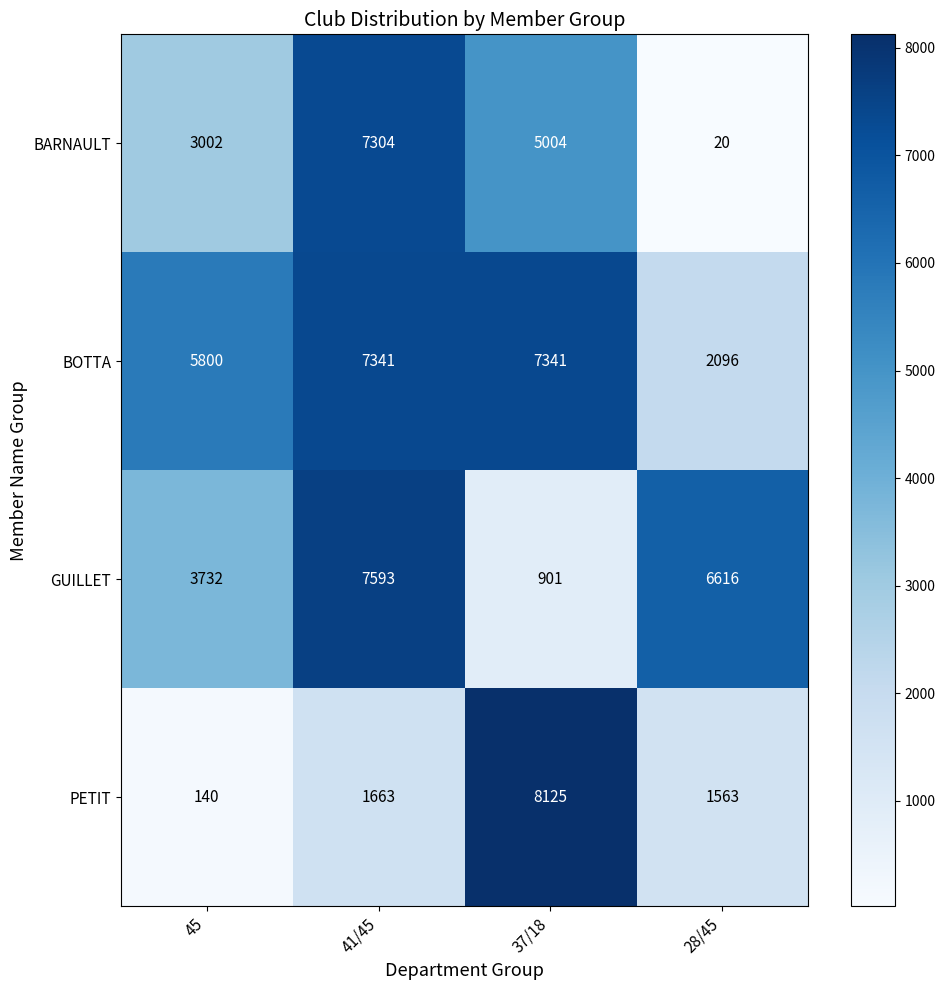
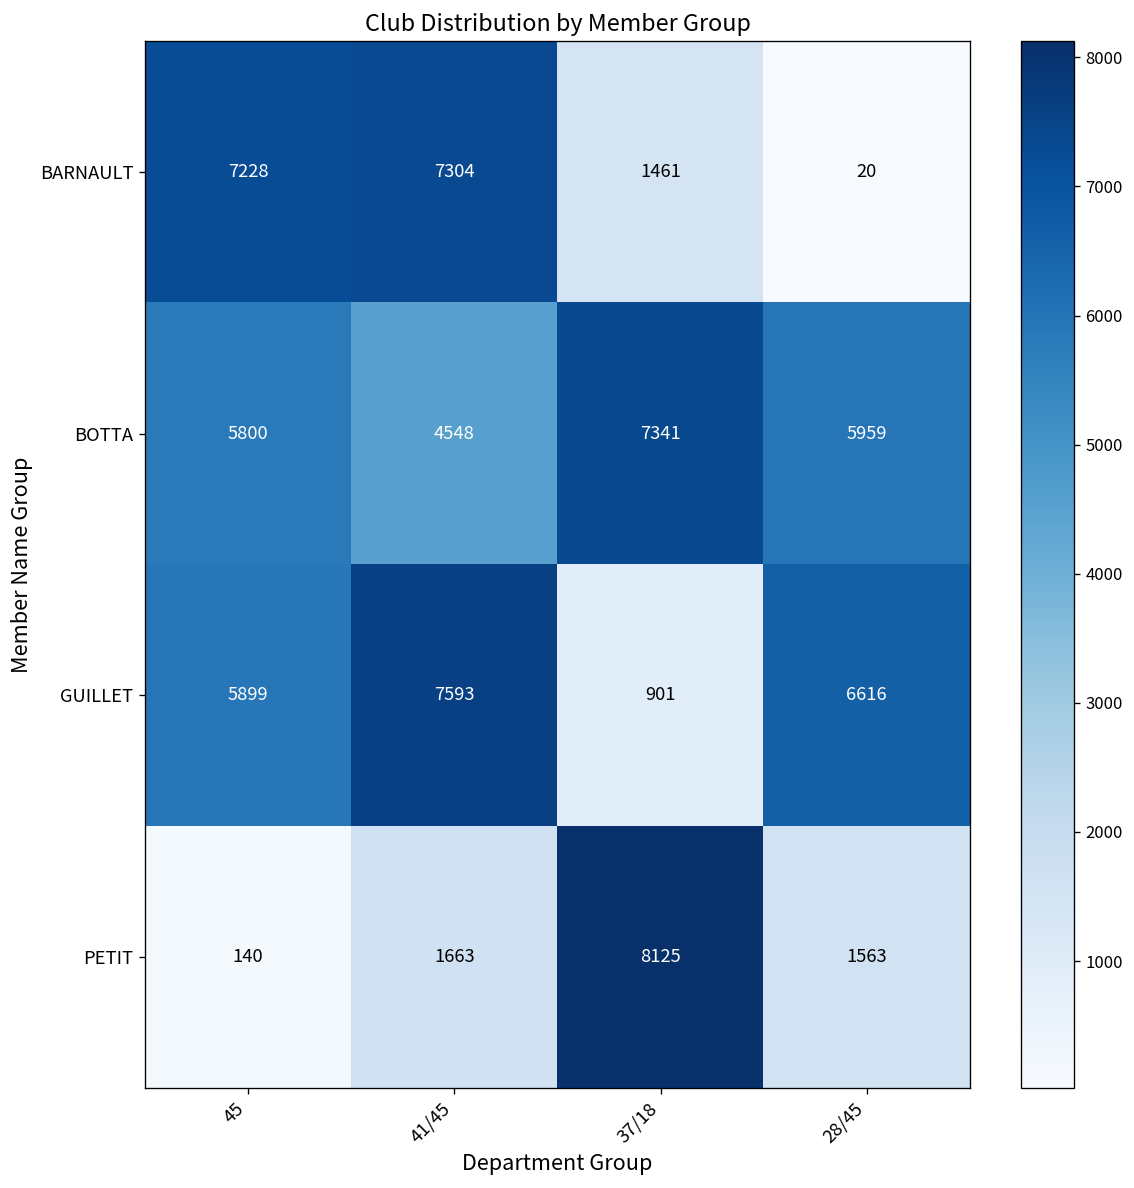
  {
    "BARNAULT": {
-     "45": 3002,
+     "45": 7228,
      "41/45": 7304,
-     "37/18": 5004,
+     "37/18": 1461,
      "28/45": 20
    },
    "BOTTA": {
      "45": 5800,
-     "41/45": 7341,
+     "41/45": 4548,
      "37/18": 7341,
-     "28/45": 2096
+     "28/45": 5959
    },
    "GUILLET": {
-     "45": 3732,
+     "45": 5899,
      "41/45": 7593,
      "37/18": 901,
      "28/45": 6616
    },
    "PETIT": {
      "45": 140,
      "41/45": 1663,
      "37/18": 8125,
      "28/45": 1563
    }
  }
